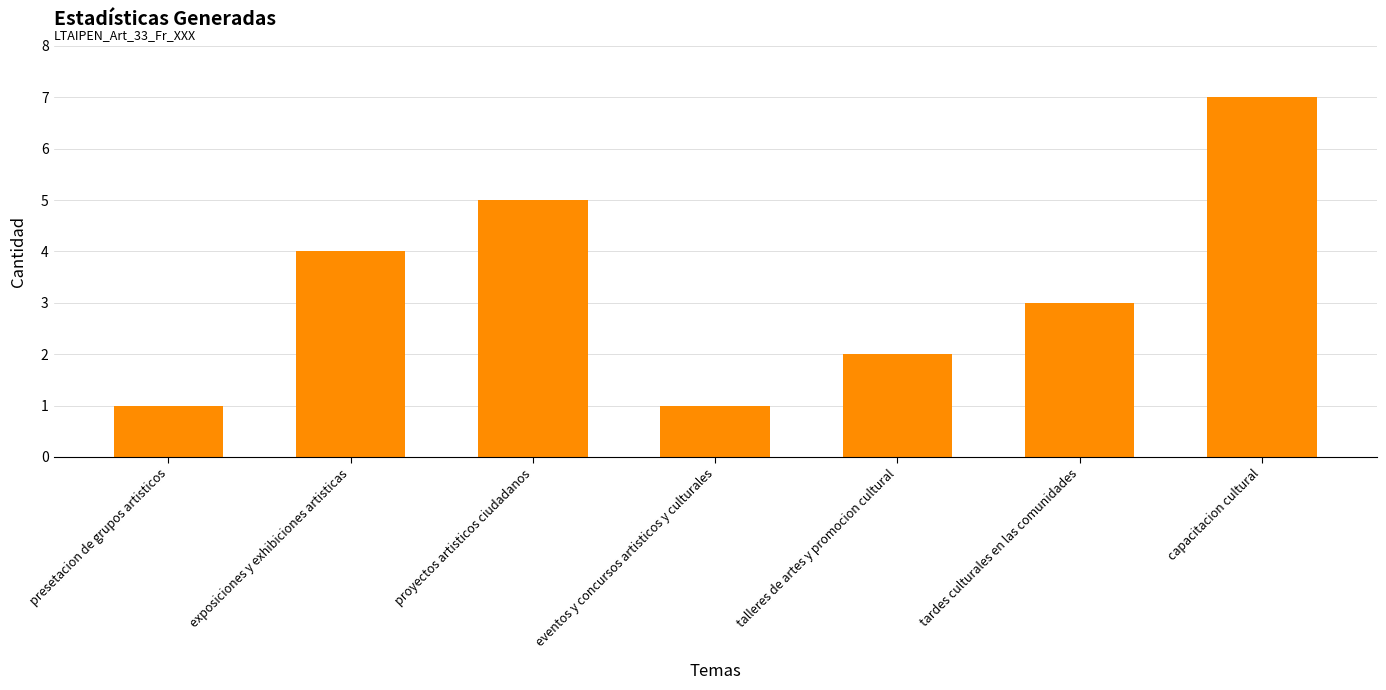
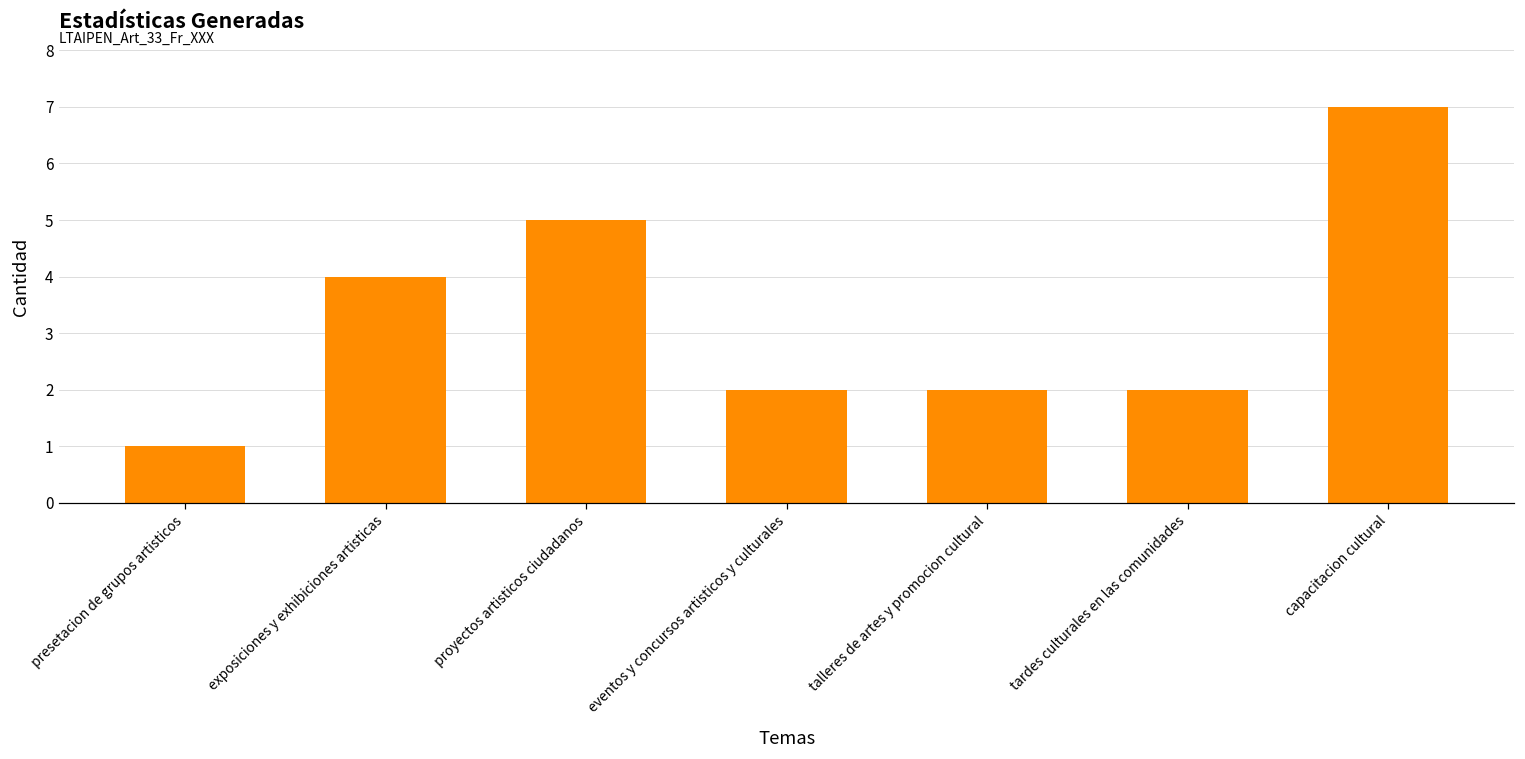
  {
    "presetacion de grupos artisticos": 1,
    "exposiciones y exhibiciones artisticas": 4,
    "proyectos artisticos ciudadanos": 5,
-   "eventos y concursos artisticos y culturales": 1,
+   "eventos y concursos artisticos y culturales": 2,
    "talleres de artes y promocion cultural": 2,
-   "tardes culturales en las comunidades": 3,
+   "tardes culturales en las comunidades": 2,
    "capacitacion cultural": 7
  }
